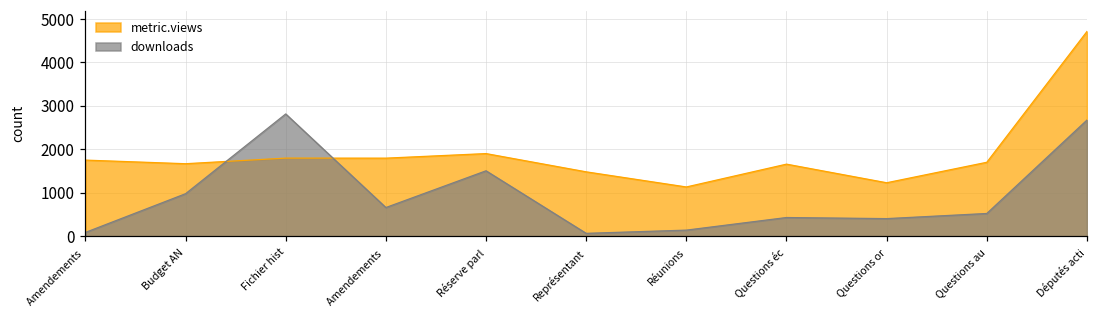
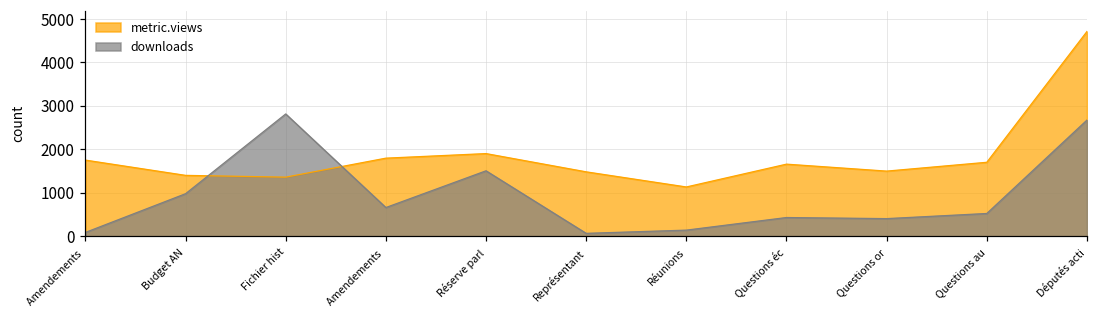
  {
    "metric.views": {
-     "Budget AN": 1700,
-     "Fichier hist": 1800,
+     "Budget AN": 1400,
+     "Fichier hist": 1400,
      "Réserve parl": 1900,
      "Représentant": 1500,
      "Réunions": 1100,
      "Questions éc": 1700,
-     "Questions or": 1200,
+     "Questions or": 1500,
      "Questions au": 1700,
      "Députés acti": 4700
    },
    "downloads": {
      "Budget AN": 1000,
      "Fichier hist": 2800,
      "Réserve parl": 1500,
      "Représentant": 100,
      "Réunions": 100,
      "Questions éc": 400,
      "Questions or": 400,
      "Questions au": 500,
      "Députés acti": 2700
    }
  }
